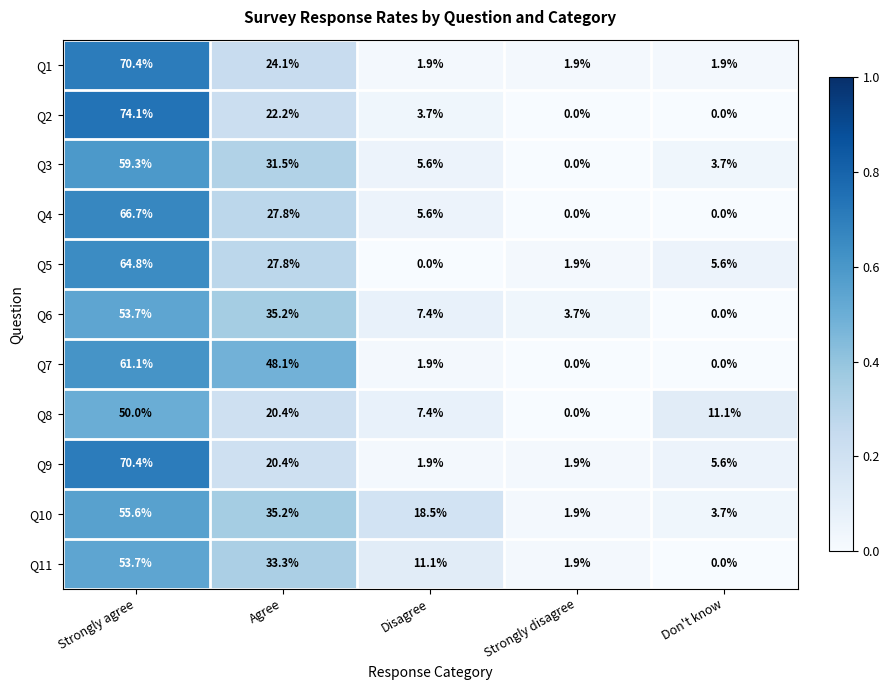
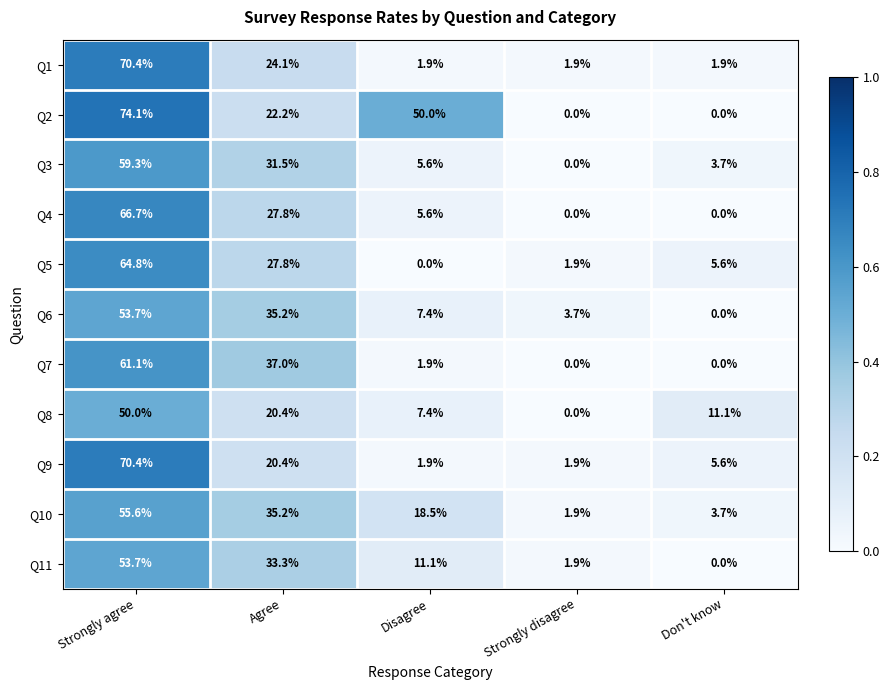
  {
    "Q1": {
      "Strongly agree": "70.4%",
      "Agree": "24.1%",
      "Disagree": "1.9%",
      "Strongly disagree": "1.9%",
      "Don't know": "1.9%"
    },
    "Q2": {
      "Strongly agree": "74.1%",
      "Agree": "22.2%",
-     "Disagree": "3.7%",
+     "Disagree": "50.0%",
      "Strongly disagree": "0.0%",
      "Don't know": "0.0%"
    },
    "Q3": {
      "Strongly agree": "59.3%",
      "Agree": "31.5%",
      "Disagree": "5.6%",
      "Strongly disagree": "0.0%",
      "Don't know": "3.7%"
    },
    "Q4": {
      "Strongly agree": "66.7%",
      "Agree": "27.8%",
      "Disagree": "5.6%",
      "Strongly disagree": "0.0%",
      "Don't know": "0.0%"
    },
    "Q5": {
      "Strongly agree": "64.8%",
      "Agree": "27.8%",
      "Disagree": "0.0%",
      "Strongly disagree": "1.9%",
      "Don't know": "5.6%"
    },
    "Q6": {
      "Strongly agree": "53.7%",
      "Agree": "35.2%",
      "Disagree": "7.4%",
      "Strongly disagree": "3.7%",
      "Don't know": "0.0%"
    },
    "Q7": {
      "Strongly agree": "61.1%",
-     "Agree": "48.1%",
+     "Agree": "37.0%",
      "Disagree": "1.9%",
      "Strongly disagree": "0.0%",
      "Don't know": "0.0%"
    },
    "Q8": {
      "Strongly agree": "50.0%",
      "Agree": "20.4%",
      "Disagree": "7.4%",
      "Strongly disagree": "0.0%",
      "Don't know": "11.1%"
    },
    "Q9": {
      "Strongly agree": "70.4%",
      "Agree": "20.4%",
      "Disagree": "1.9%",
      "Strongly disagree": "1.9%",
      "Don't know": "5.6%"
    },
    "Q10": {
      "Strongly agree": "55.6%",
      "Agree": "35.2%",
      "Disagree": "18.5%",
      "Strongly disagree": "1.9%",
      "Don't know": "3.7%"
    },
    "Q11": {
      "Strongly agree": "53.7%",
      "Agree": "33.3%",
      "Disagree": "11.1%",
      "Strongly disagree": "1.9%",
      "Don't know": "0.0%"
    }
  }
